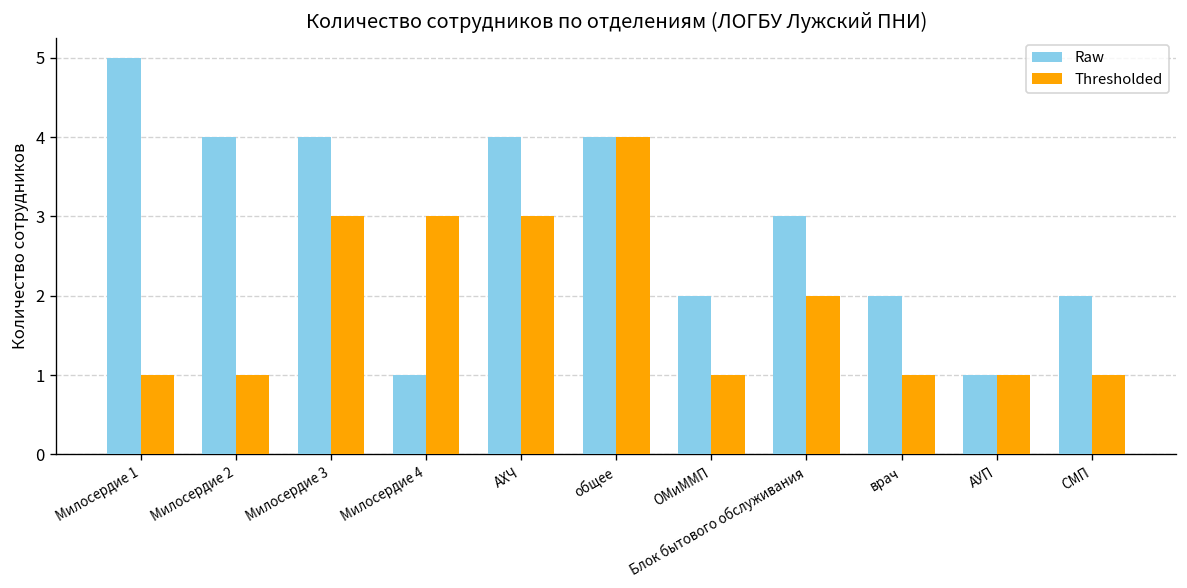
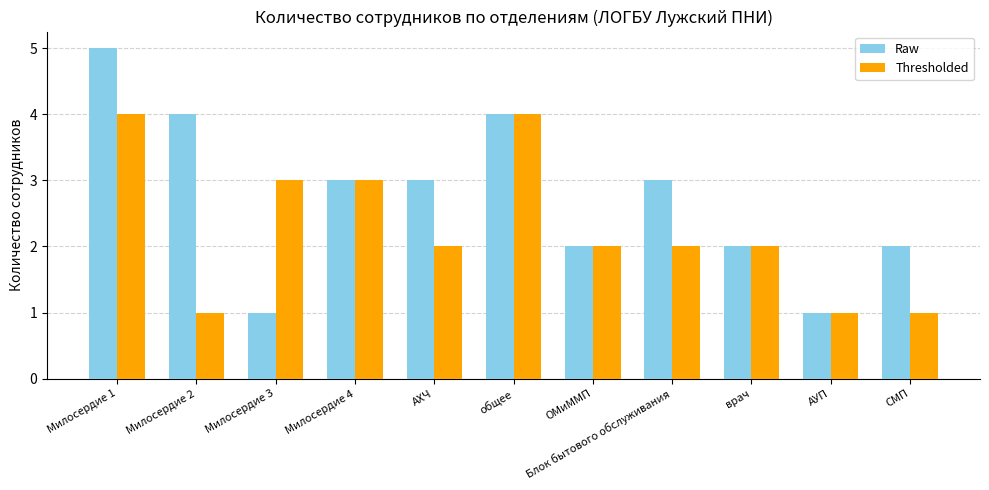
  {
    "Raw": {
      "Милосердие 1": 5,
      "Милосердие 2": 4,
-     "Милосердие 3": 4,
-     "Милосердие 4": 1,
-     "АХЧ": 4,
+     "Милосердие 3": 1,
+     "Милосердие 4": 3,
+     "АХЧ": 3,
      "общее": 4,
      "ОМиММП": 2,
      "Блок бытового обслуживания": 3,
      "врач": 2,
      "АУП": 1,
      "СМП": 2
    },
    "Thresholded": {
-     "Милосердие 1": 1,
+     "Милосердие 1": 4,
      "Милосердие 2": 1,
      "Милосердие 3": 3,
      "Милосердие 4": 3,
-     "АХЧ": 3,
+     "АХЧ": 2,
      "общее": 4,
-     "ОМиММП": 1,
+     "ОМиММП": 2,
      "Блок бытового обслуживания": 2,
-     "врач": 1,
+     "врач": 2,
      "АУП": 1,
      "СМП": 1
    }
  }
